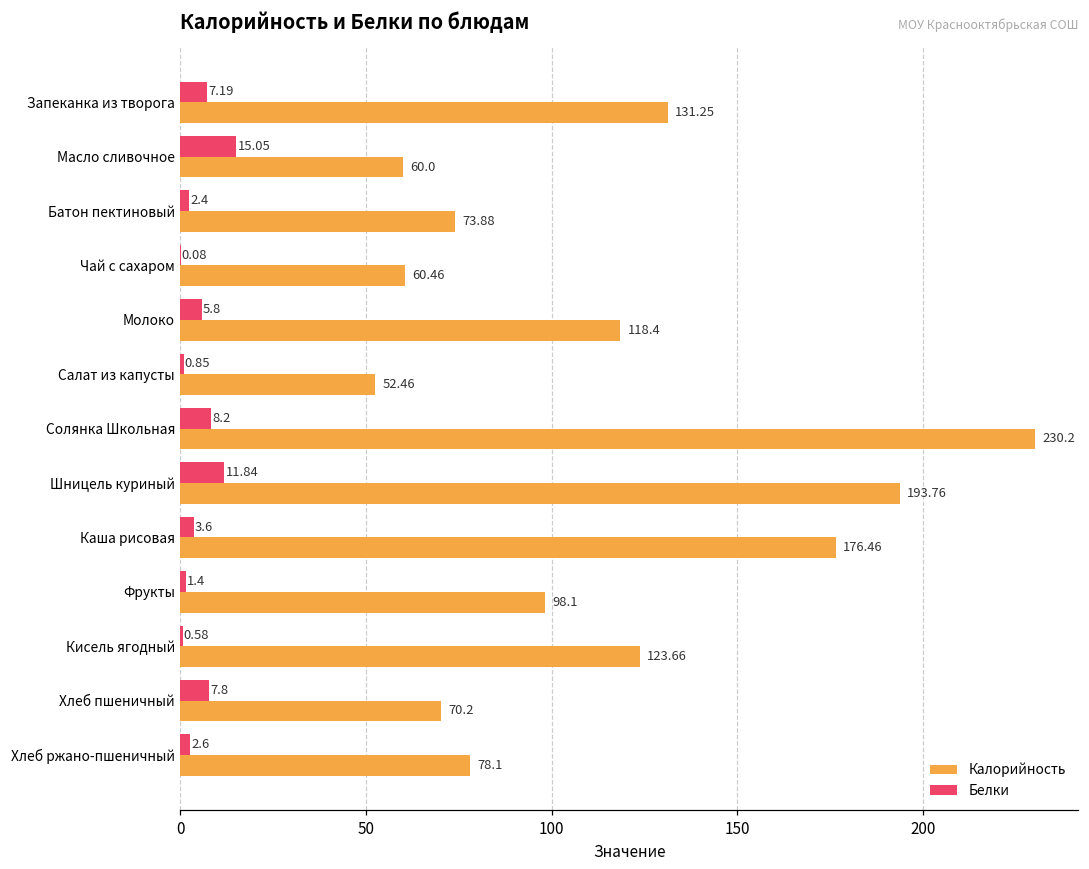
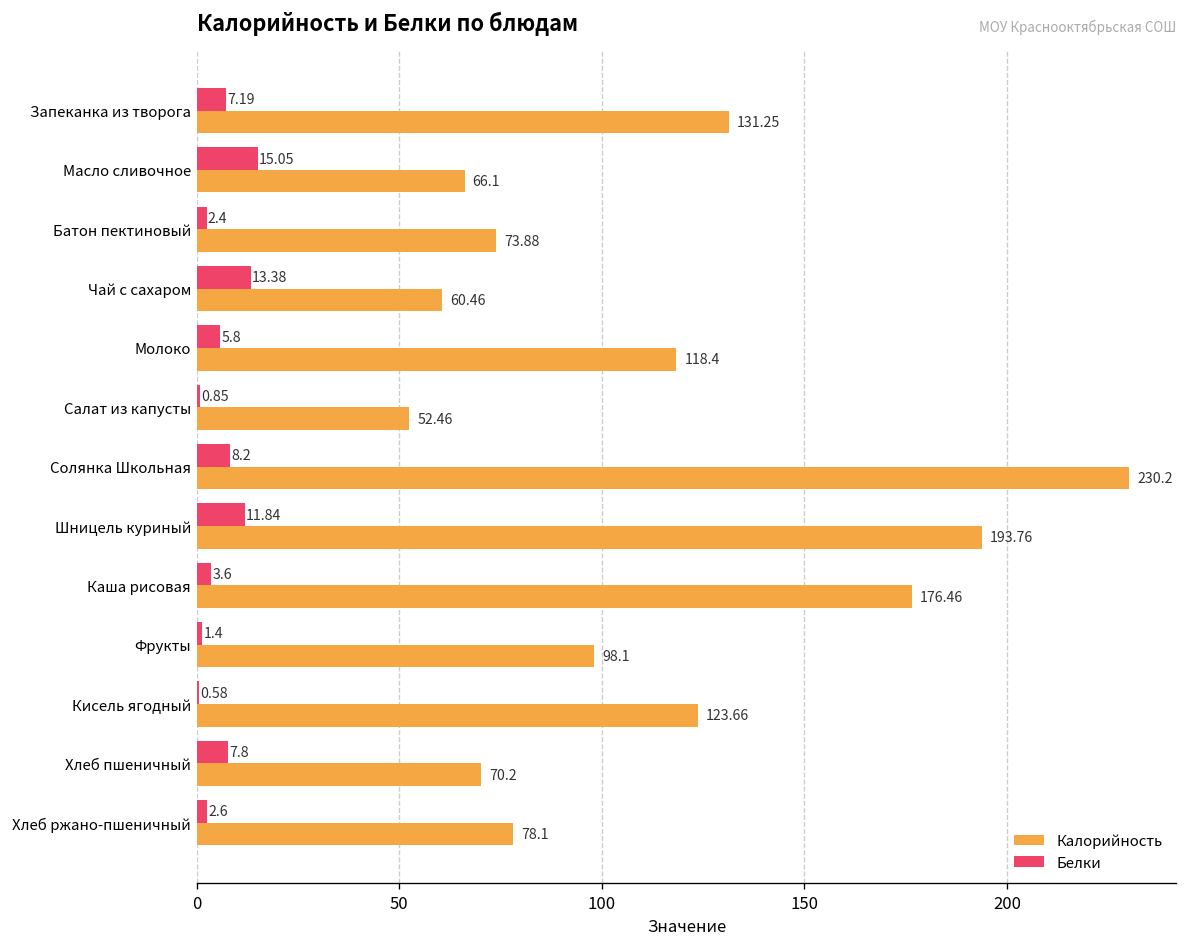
  {
    "Калорийность": {
      "Запеканка из творога": 131.25,
-     "Масло сливочное": 60.0,
+     "Масло сливочное": 66.1,
      "Батон пектиновый": 73.88,
      "Чай с сахаром": 60.46,
      "Молоко": 118.4,
      "Салат из капусты": 52.46,
      "Солянка Школьная": 230.2,
      "Шницель куриный": 193.76,
      "Каша рисовая": 176.46,
      "Фрукты": 98.1,
      "Кисель ягодный": 123.66,
      "Хлеб пшеничный": 70.2,
      "Хлеб ржано-пшеничный": 78.1
    },
    "Белки": {
      "Запеканка из творога": 7.19,
      "Масло сливочное": 15.05,
      "Батон пектиновый": 2.4,
-     "Чай с сахаром": 0.08,
+     "Чай с сахаром": 13.38,
      "Молоко": 5.8,
      "Салат из капусты": 0.85,
      "Солянка Школьная": 8.2,
      "Шницель куриный": 11.84,
      "Каша рисовая": 3.6,
      "Фрукты": 1.4,
      "Кисель ягодный": 0.58,
      "Хлеб пшеничный": 7.8,
      "Хлеб ржано-пшеничный": 2.6
    }
  }
